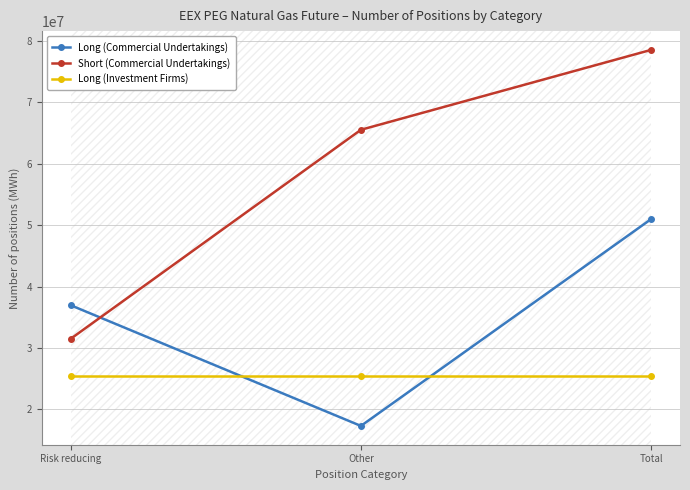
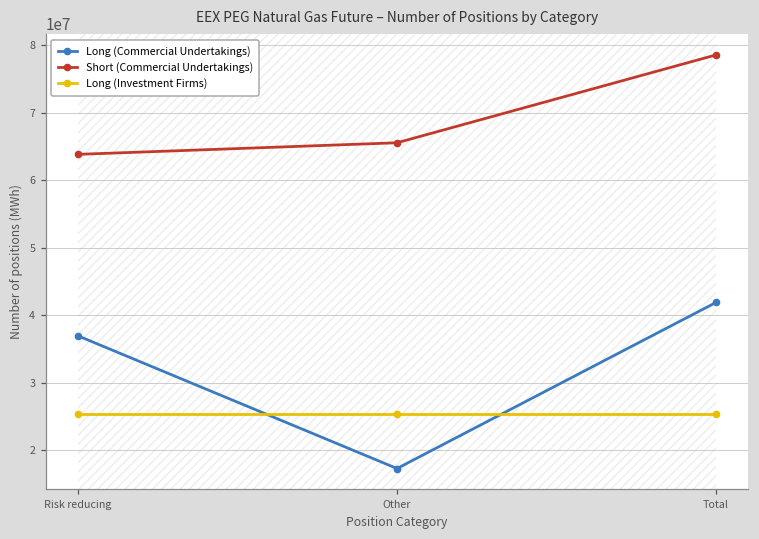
  {
    "Long (Commercial Undertakings)": {
      "Risk reducing": 37000000,
      "Other": 17000000,
-     "Total": 51000000
+     "Total": 42000000
    },
    "Short (Commercial Undertakings)": {
-     "Risk reducing": 32000000,
+     "Risk reducing": 64000000,
      "Other": 66000000,
      "Total": 79000000
    },
    "Long (Investment Firms)": {
      "Risk reducing": 25000000,
      "Other": 25000000,
      "Total": 25000000
    }
  }
